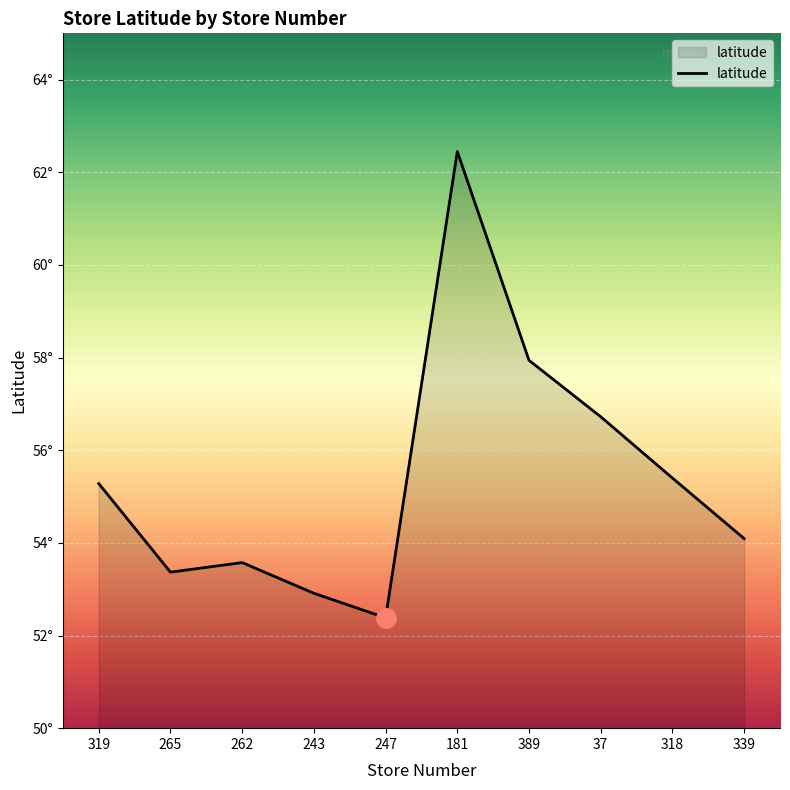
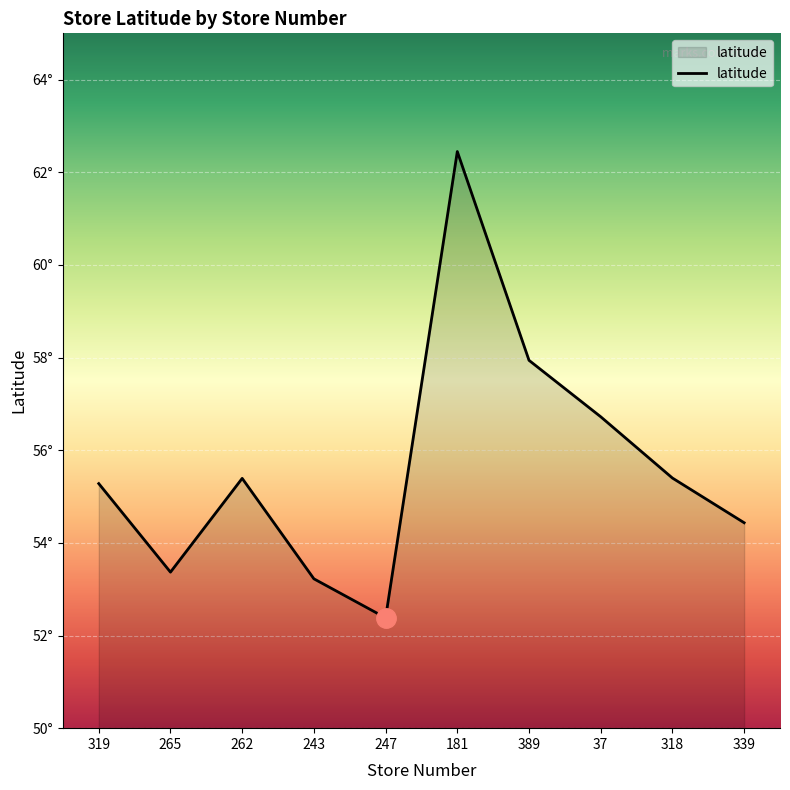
  {
    "latitude": {
      "319": "55.3°",
      "265": "53.4°",
-     "262": "53.6°",
-     "243": "52.9°",
+     "262": "55.4°",
+     "243": "53.2°",
      "181": "62.4°",
      "389": "57.9°",
      "37": "56.7°",
      "318": "55.4°",
-     "339": "54.1°"
+     "339": "54.4°"
    }
  }
